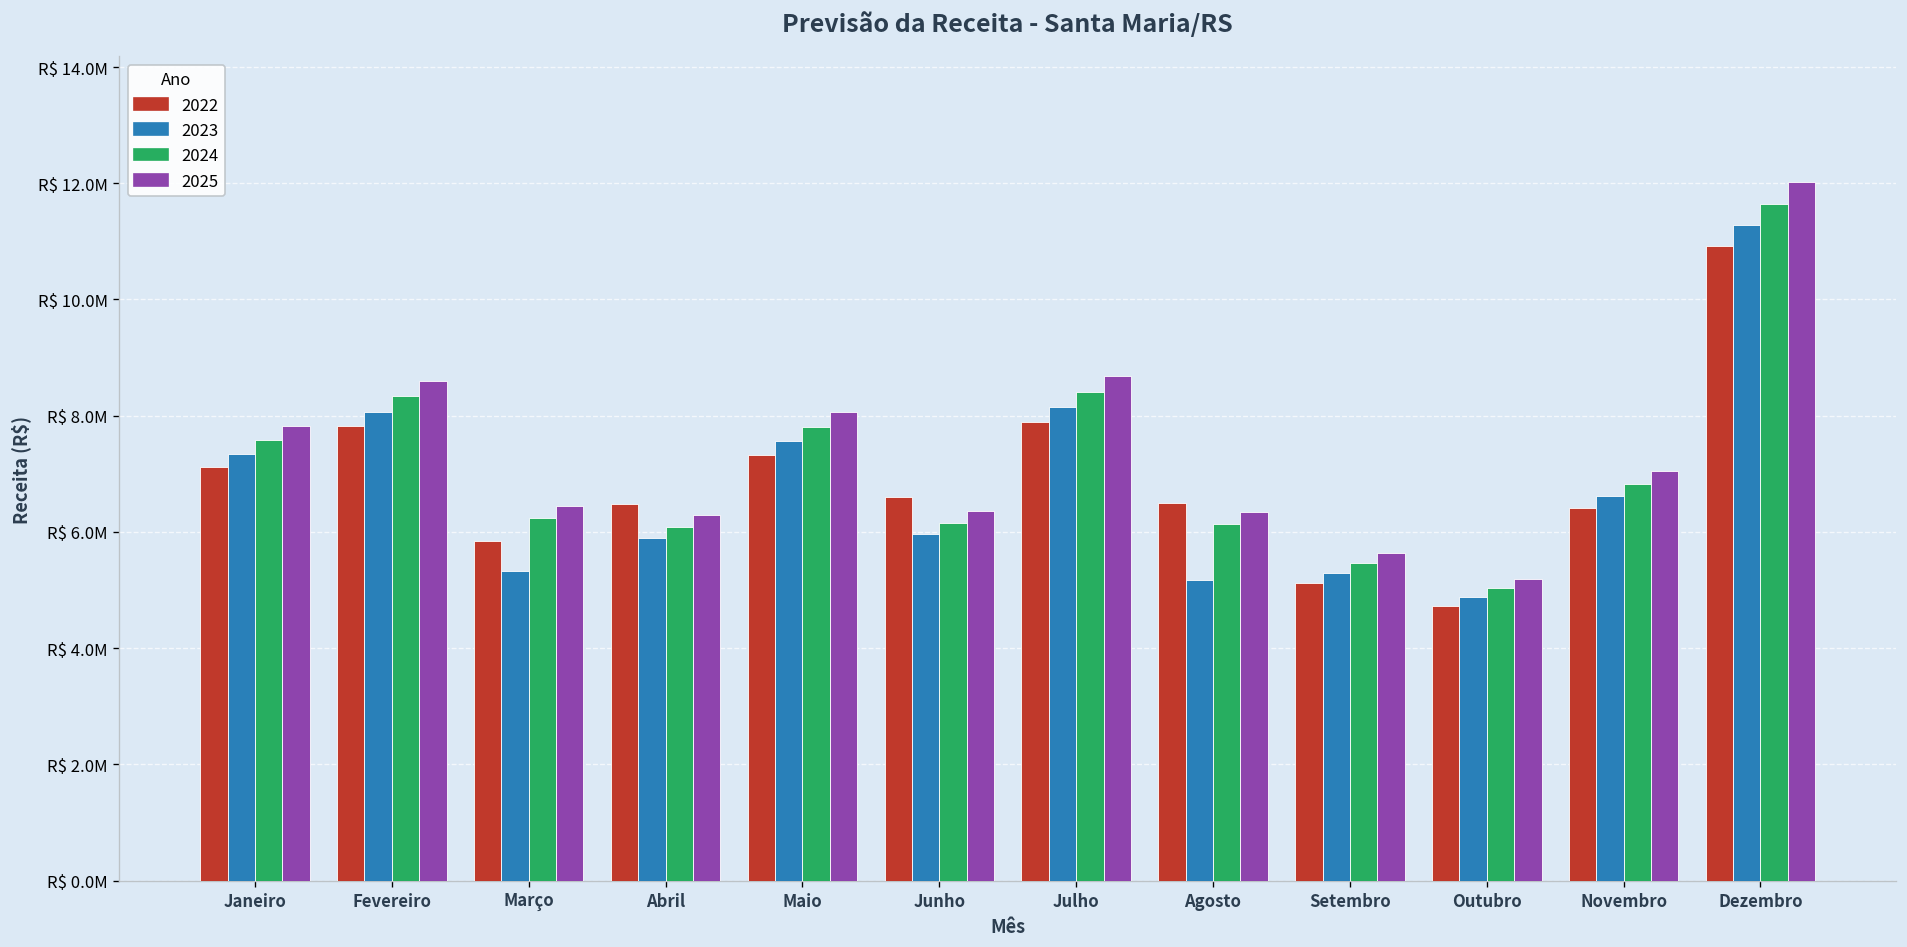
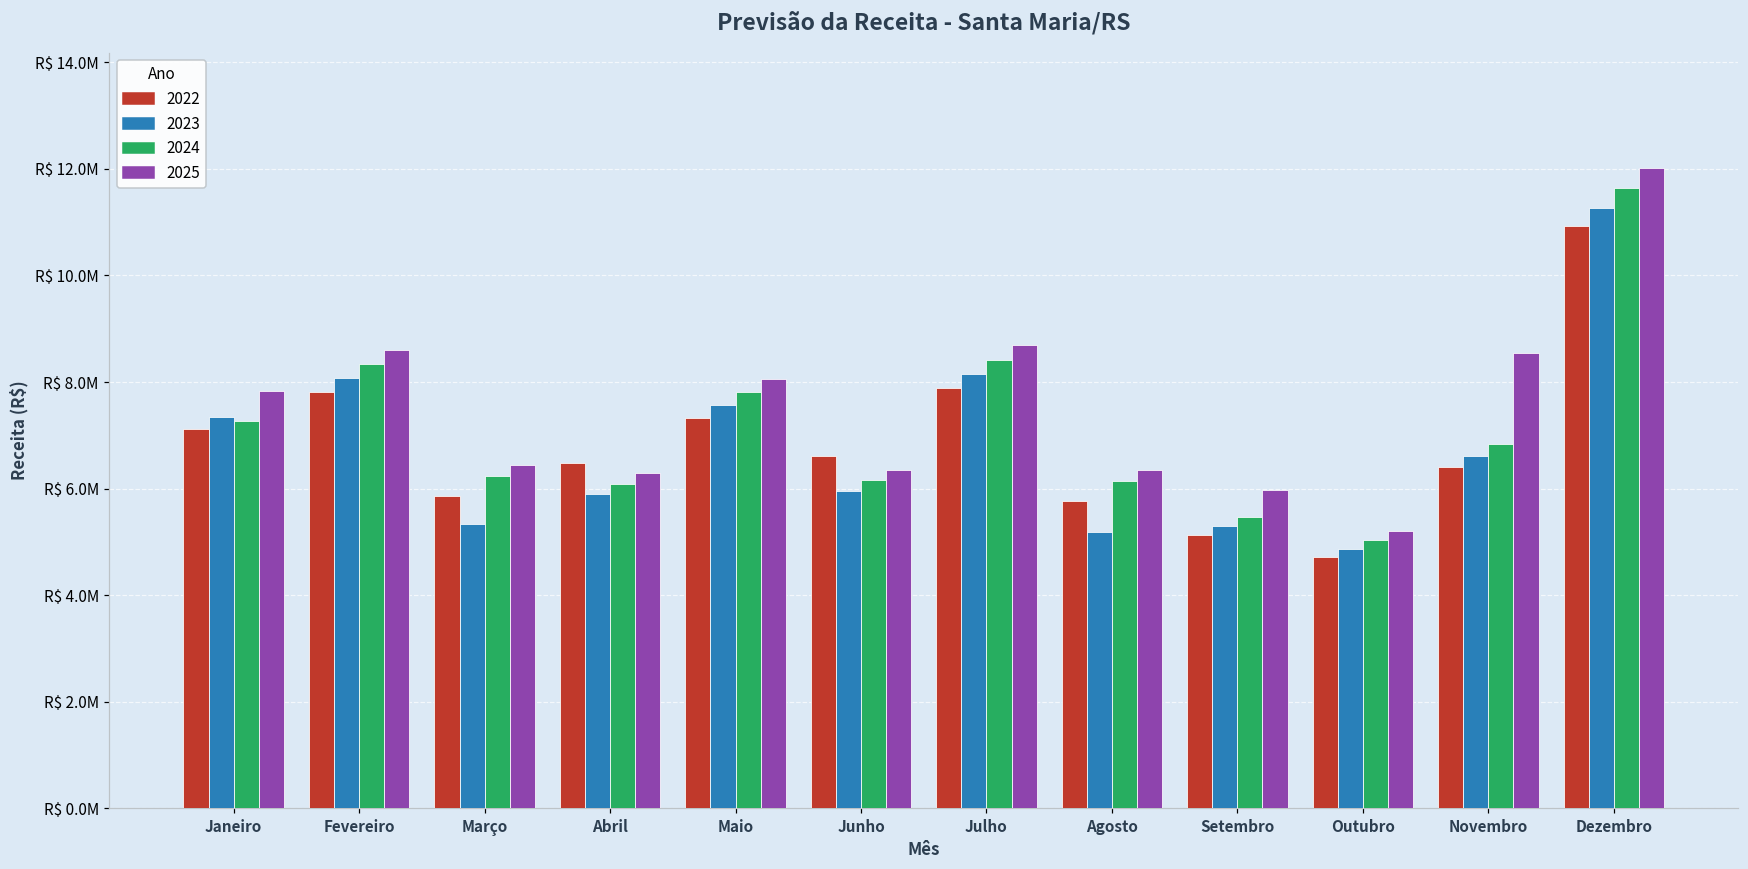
  {
    "2022": {
      "Janeiro": "R$ 7100000",
      "Fevereiro": "R$ 7800000",
      "Março": "R$ 5900000",
      "Abril": "R$ 6500000",
      "Maio": "R$ 7300000",
      "Junho": "R$ 6600000",
      "Julho": "R$ 7900000",
-     "Agosto": "R$ 6500000",
+     "Agosto": "R$ 5800000",
      "Setembro": "R$ 5100000",
      "Outubro": "R$ 4700000",
      "Novembro": "R$ 6400000",
      "Dezembro": "R$ 10900000"
    },
    "2023": {
      "Janeiro": "R$ 7300000",
      "Fevereiro": "R$ 8100000",
      "Março": "R$ 5300000",
      "Abril": "R$ 5900000",
      "Maio": "R$ 7600000",
      "Junho": "R$ 6000000",
      "Julho": "R$ 8100000",
      "Agosto": "R$ 5200000",
      "Setembro": "R$ 5300000",
      "Outubro": "R$ 4900000",
      "Novembro": "R$ 6600000",
      "Dezembro": "R$ 11300000"
    },
    "2024": {
-     "Janeiro": "R$ 7600000",
+     "Janeiro": "R$ 7300000",
      "Fevereiro": "R$ 8300000",
      "Março": "R$ 6200000",
      "Abril": "R$ 6100000",
      "Maio": "R$ 7800000",
      "Junho": "R$ 6200000",
      "Julho": "R$ 8400000",
      "Agosto": "R$ 6100000",
      "Setembro": "R$ 5500000",
      "Outubro": "R$ 5000000",
      "Novembro": "R$ 6800000",
      "Dezembro": "R$ 11600000"
    },
    "2025": {
      "Janeiro": "R$ 7800000",
      "Fevereiro": "R$ 8600000",
      "Março": "R$ 6400000",
      "Abril": "R$ 6300000",
      "Maio": "R$ 8100000",
      "Junho": "R$ 6400000",
      "Julho": "R$ 8700000",
      "Agosto": "R$ 6300000",
-     "Setembro": "R$ 5600000",
+     "Setembro": "R$ 6000000",
      "Outubro": "R$ 5200000",
-     "Novembro": "R$ 7100000",
+     "Novembro": "R$ 8500000",
      "Dezembro": "R$ 12000000"
    }
  }
